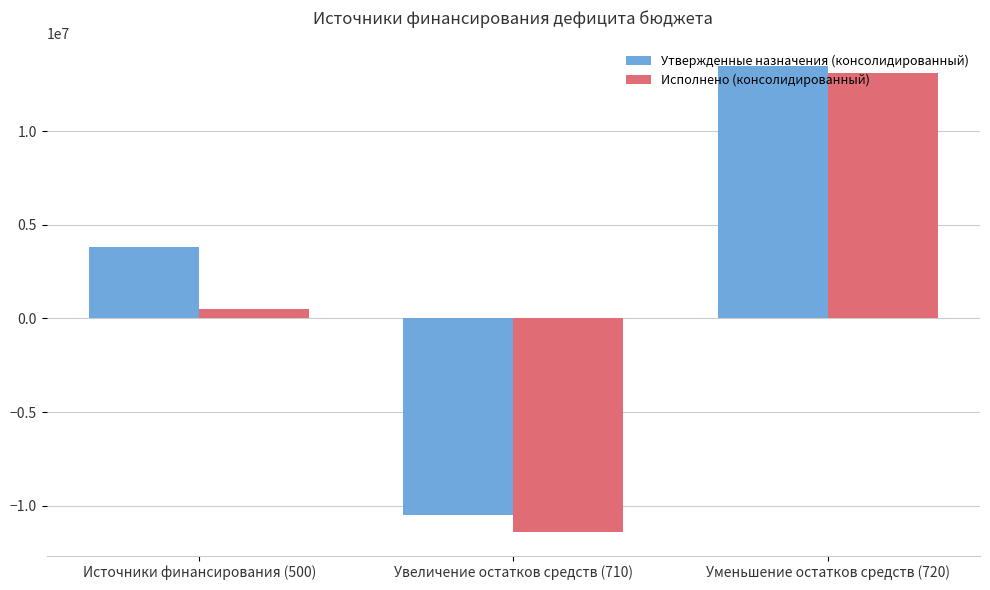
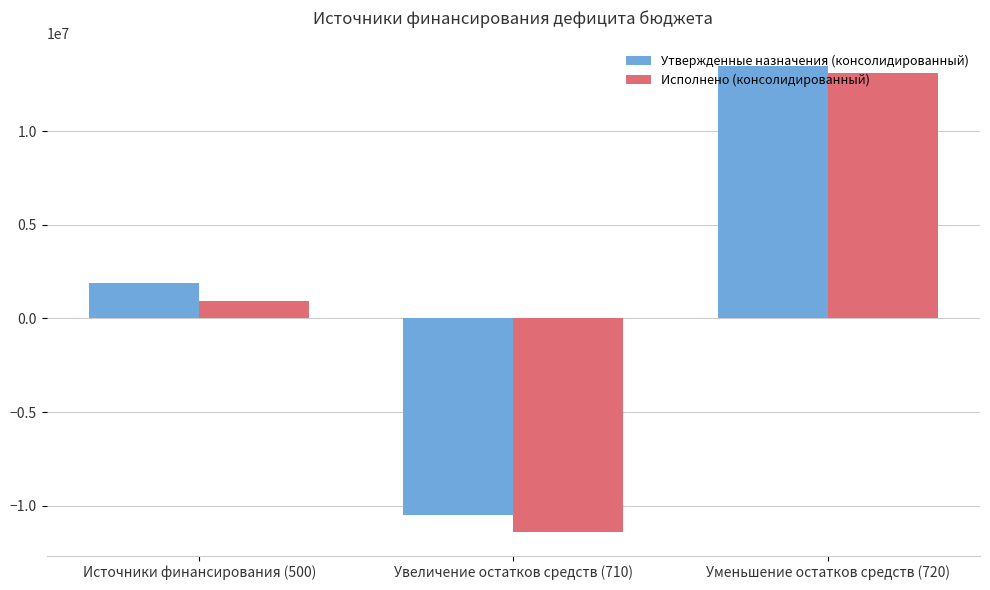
  {
    "Утвержденные назначения (консолидированный)": {
-     "Источники финансирования (500)": 3800000,
+     "Источники финансирования (500)": 1900000,
      "Увеличение остатков средств (710)": -10500000,
      "Уменьшение остатков средств (720)": 13500000
    },
    "Исполнено (консолидированный)": {
-     "Источники финансирования (500)": 500000,
+     "Источники финансирования (500)": 900000,
      "Увеличение остатков средств (710)": -11400000,
      "Уменьшение остатков средств (720)": 13100000
    }
  }
